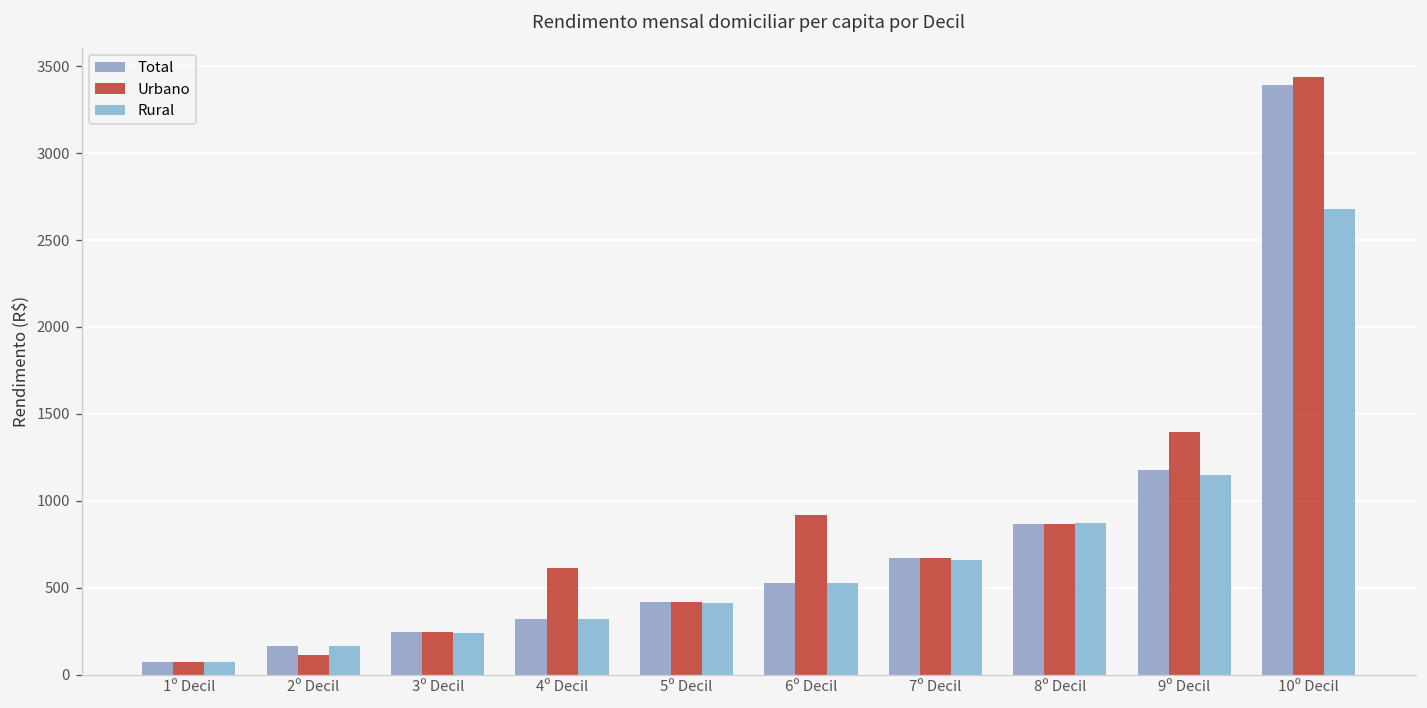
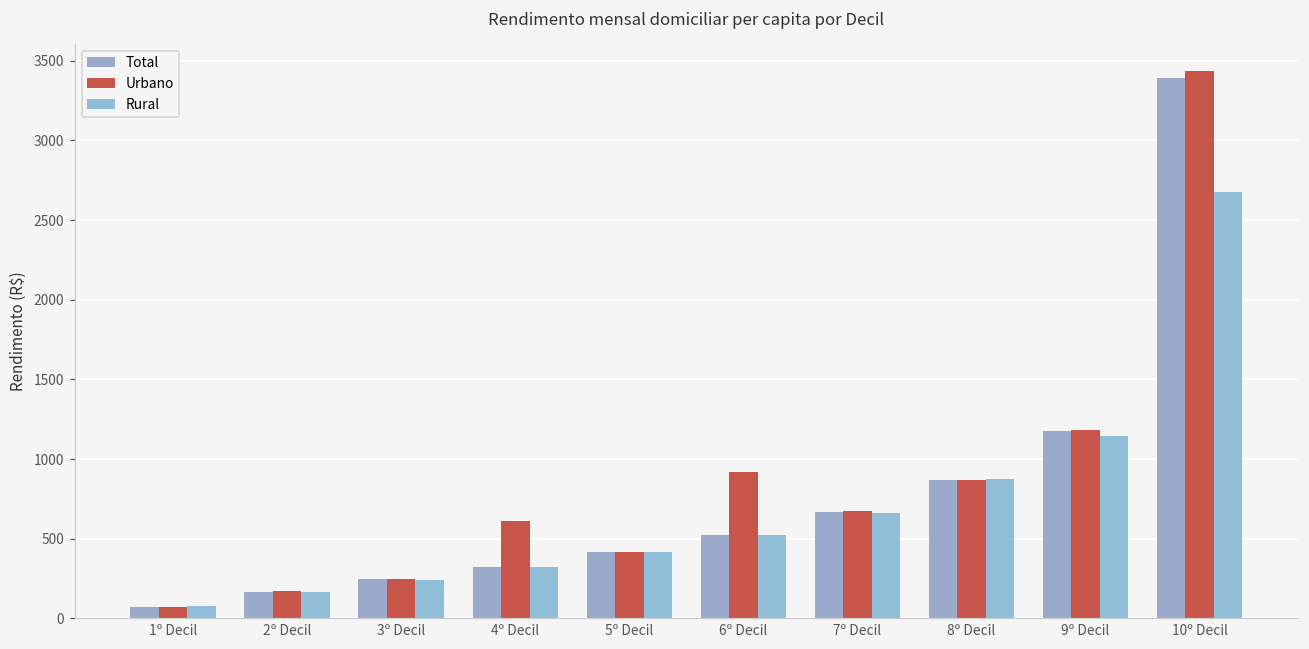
  {
    "Urbano": {
      "1º Decil": 70,
-     "2º Decil": 110,
+     "2º Decil": 170,
      "3º Decil": 240,
      "4º Decil": 610,
      "5º Decil": 420,
      "6º Decil": 920,
      "7º Decil": 670,
      "8º Decil": 870,
-     "9º Decil": 1400,
+     "9º Decil": 1180,
      "10º Decil": 3440
    }
  }
